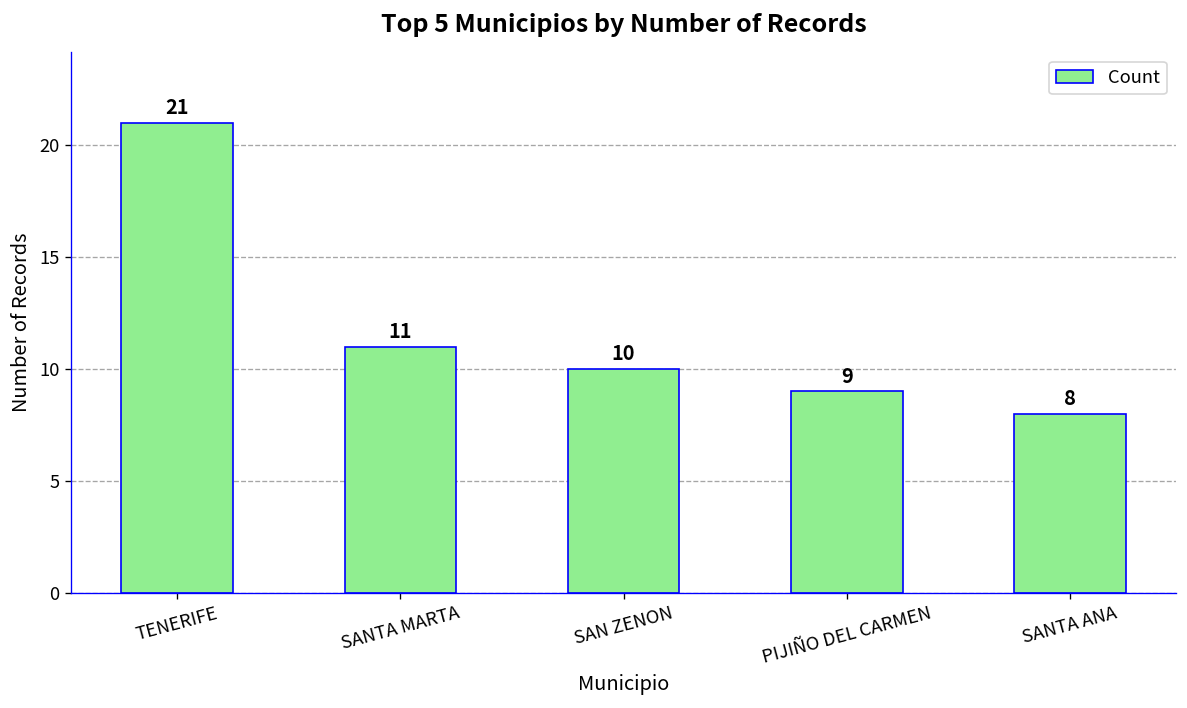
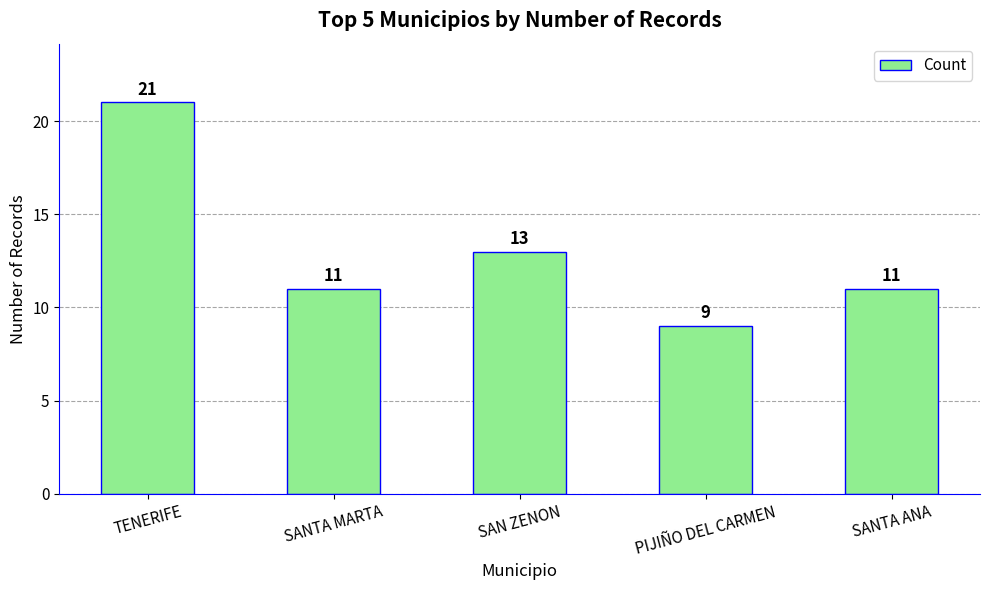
  {
    "TENERIFE": 21,
    "SANTA MARTA": 11,
-   "SAN ZENON": 10,
+   "SAN ZENON": 13,
    "PIJIÑO DEL CARMEN": 9,
-   "SANTA ANA": 8
+   "SANTA ANA": 11
  }
